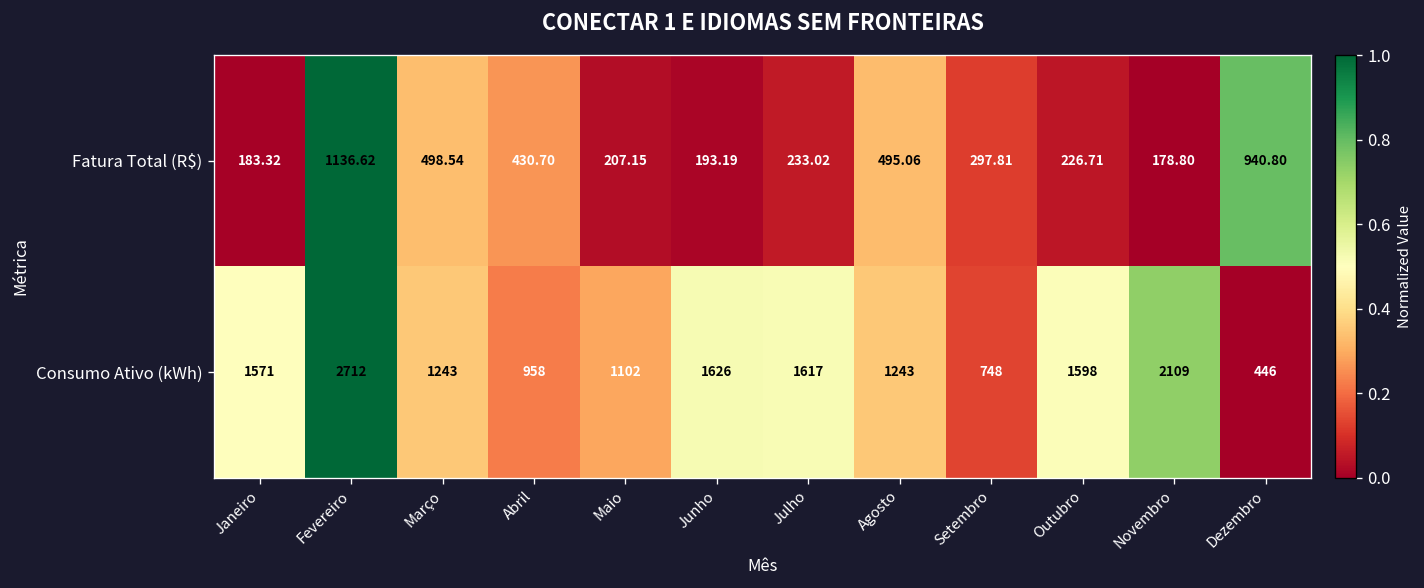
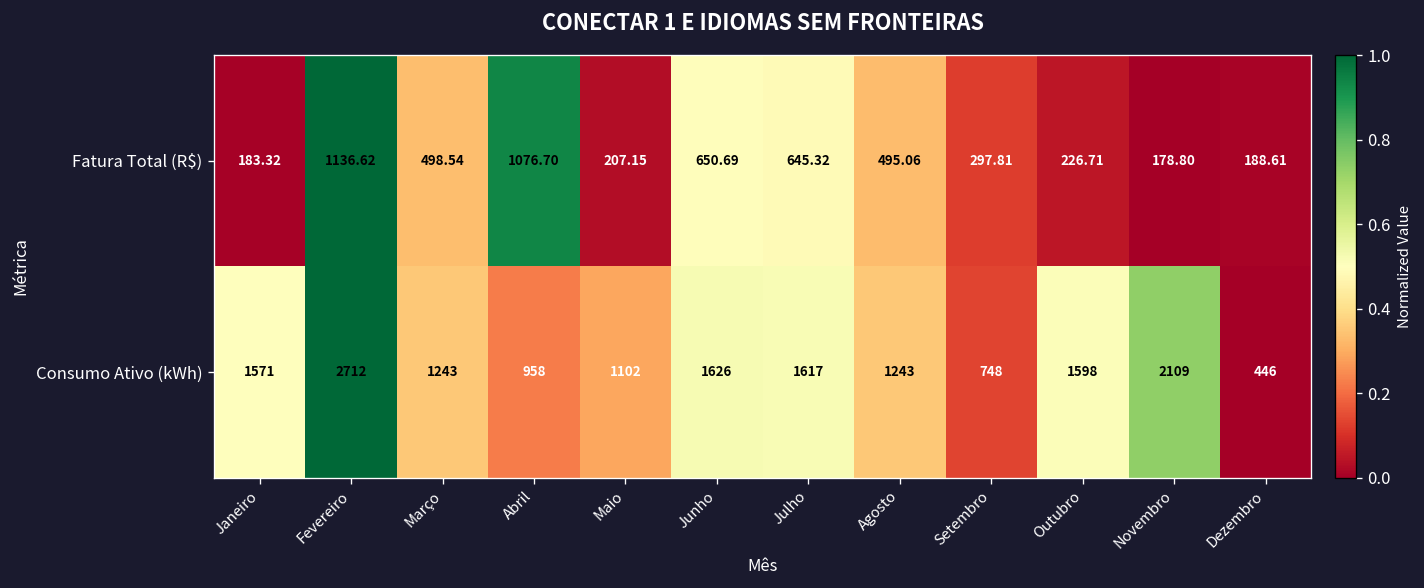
  {
    "Fatura Total (R$)": {
      "Janeiro": 183.32,
      "Fevereiro": 1136.62,
      "Março": 498.54,
-     "Abril": 430.70,
+     "Abril": 1076.70,
      "Maio": 207.15,
-     "Junho": 193.19,
-     "Julho": 233.02,
+     "Junho": 650.69,
+     "Julho": 645.32,
      "Agosto": 495.06,
      "Setembro": 297.81,
      "Outubro": 226.71,
      "Novembro": 178.80,
-     "Dezembro": 940.80
+     "Dezembro": 188.61
    },
    "Consumo Ativo (kWh)": {
      "Janeiro": 1571,
      "Fevereiro": 2712,
      "Março": 1243,
      "Abril": 958,
      "Maio": 1102,
      "Junho": 1626,
      "Julho": 1617,
      "Agosto": 1243,
      "Setembro": 748,
      "Outubro": 1598,
      "Novembro": 2109,
      "Dezembro": 446
    }
  }
